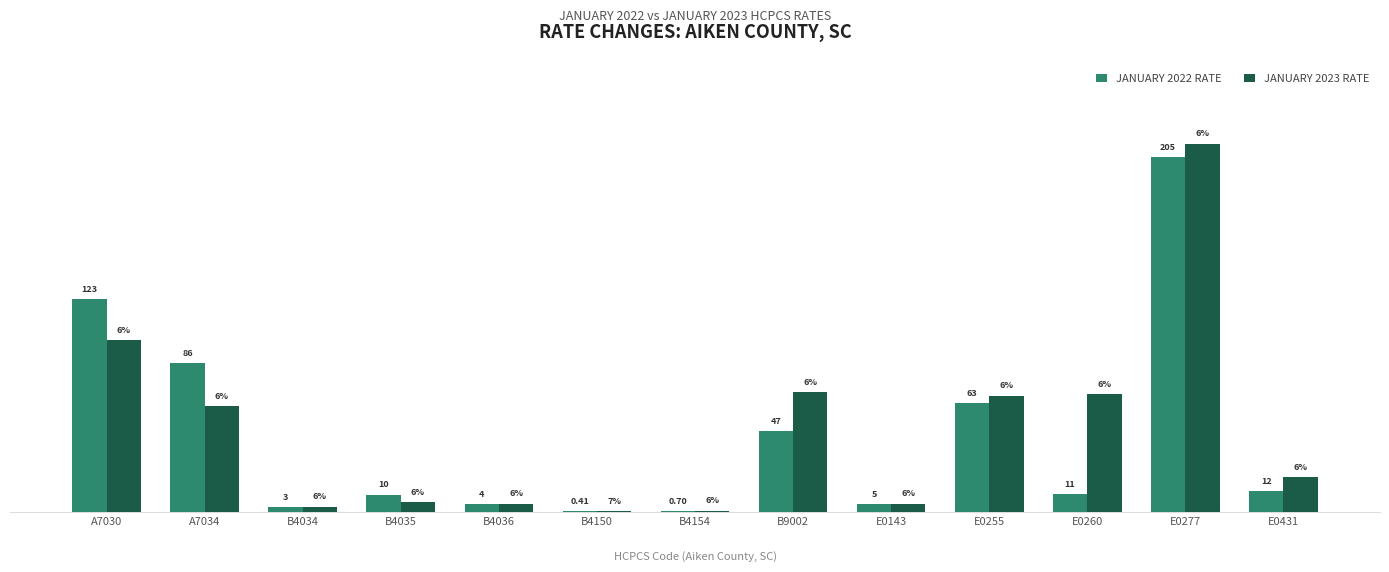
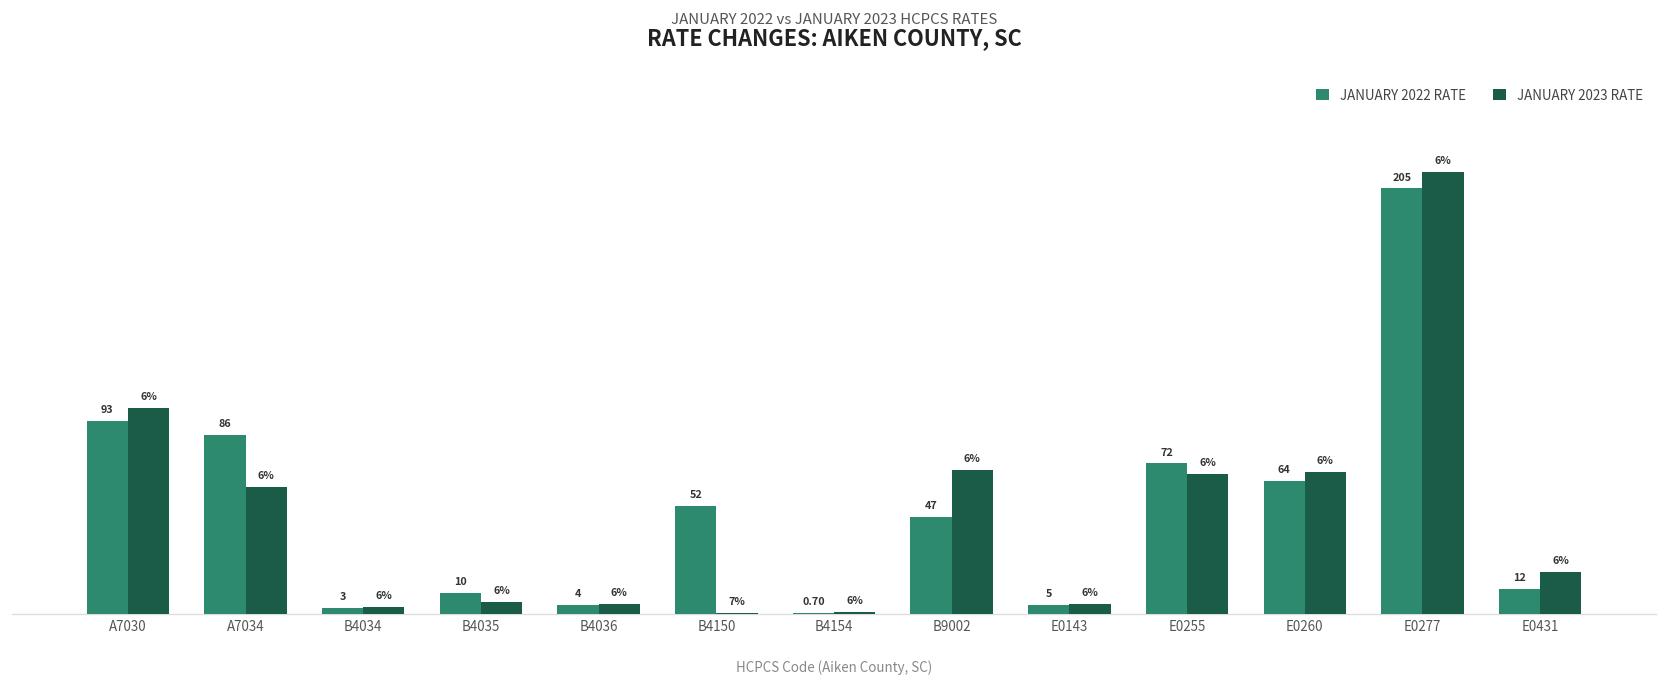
  {
    "JANUARY 2022 RATE": {
-     "A7030": "123",
+     "A7030": "93",
      "A7034": "86",
      "B4034": "3",
      "B4035": "10",
      "B4036": "4",
-     "B4150": "0.41",
+     "B4150": "52",
      "B4154": "0.70",
      "B9002": "47",
      "E0143": "5",
-     "E0255": "63",
-     "E0260": "11",
+     "E0255": "72",
+     "E0260": "64",
      "E0277": "205",
      "E0431": "12"
    },
    "JANUARY 2023 RATE": {
      "B4035": "6%"
    }
  }
